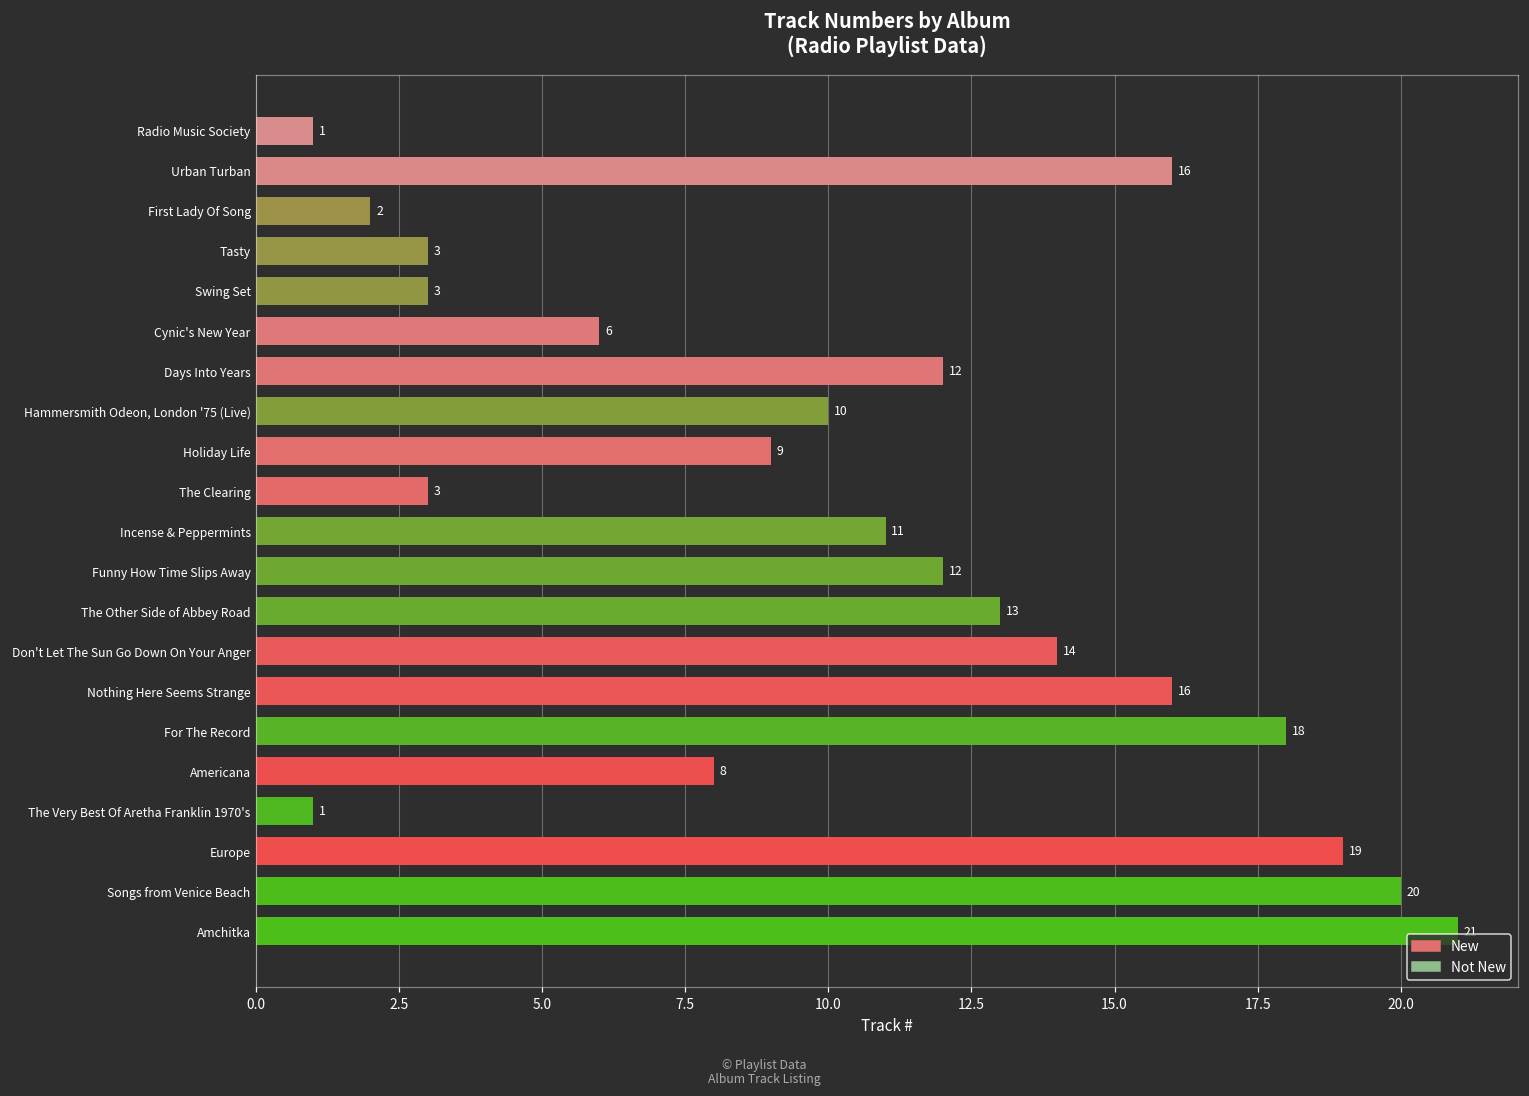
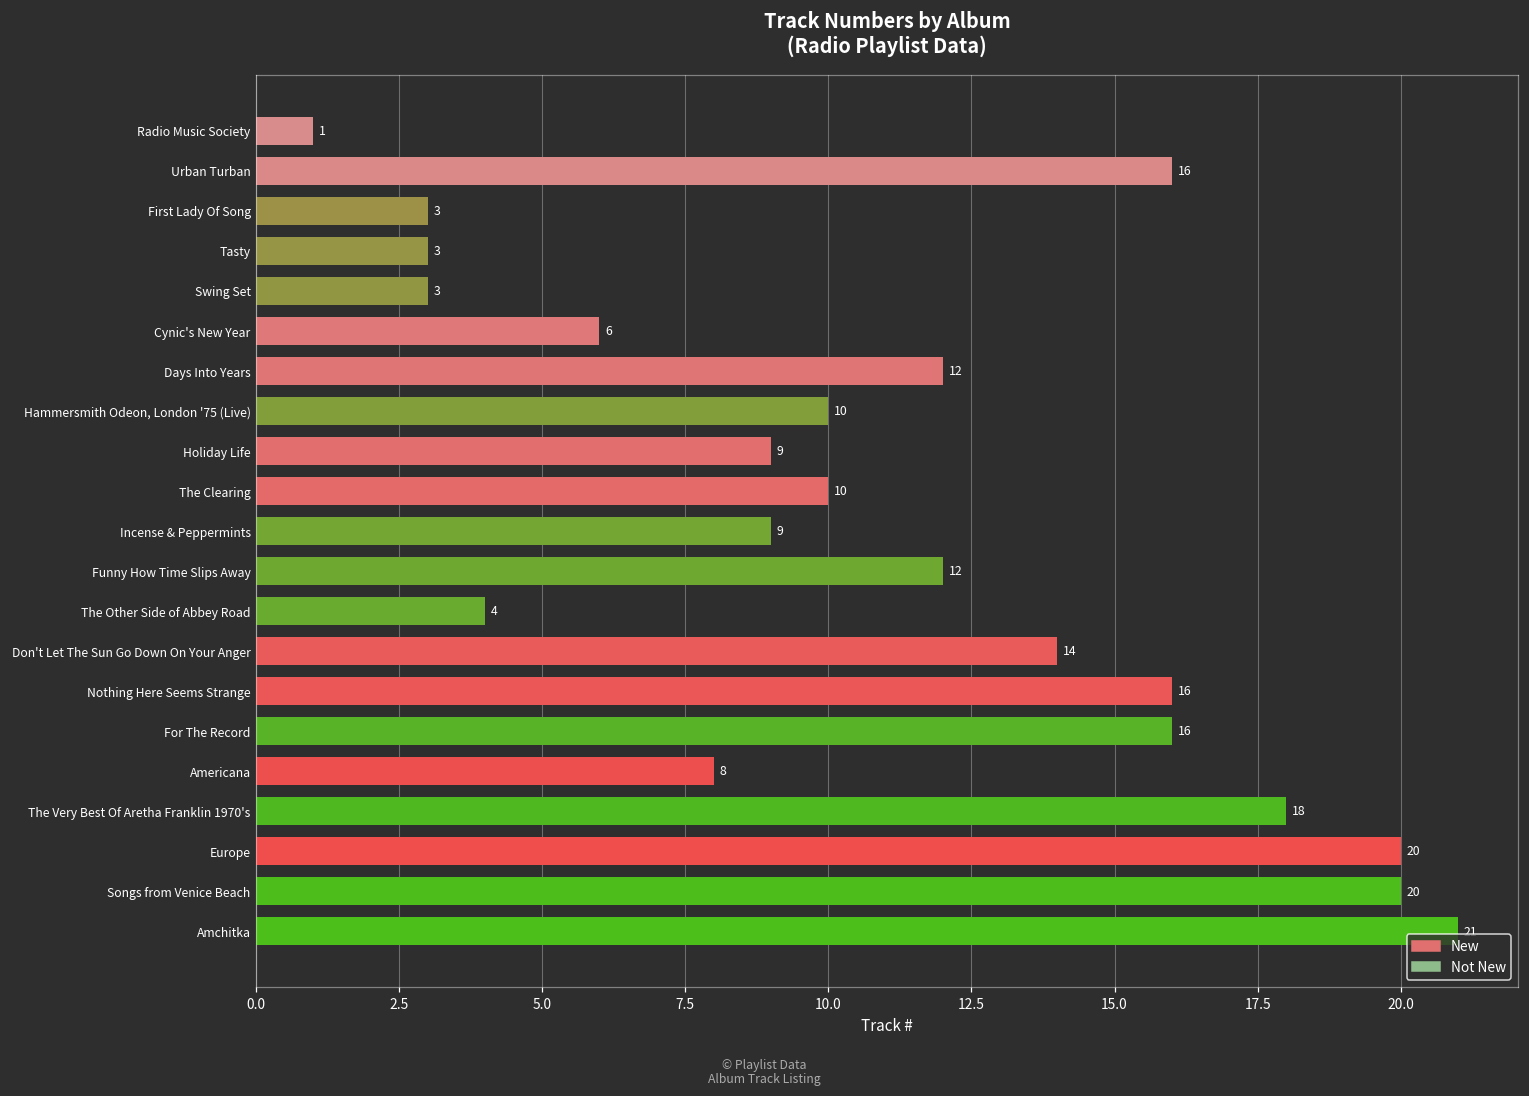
  {
    "Radio Music Society": 1,
    "Urban Turban": 16,
-   "First Lady Of Song": 2,
+   "First Lady Of Song": 3,
    "Tasty": 3,
    "Swing Set": 3,
    "Cynic's New Year": 6,
    "Days Into Years": 12,
    "Hammersmith Odeon, London '75 (Live)": 10,
    "Holiday Life": 9,
-   "The Clearing": 3,
-   "Incense & Peppermints": 11,
+   "The Clearing": 10,
+   "Incense & Peppermints": 9,
    "Funny How Time Slips Away": 12,
-   "The Other Side of Abbey Road": 13,
+   "The Other Side of Abbey Road": 4,
    "Don't Let The Sun Go Down On Your Anger": 14,
    "Nothing Here Seems Strange": 16,
-   "For The Record": 18,
+   "For The Record": 16,
    "Americana": 8,
-   "The Very Best Of Aretha Franklin 1970's": 1,
-   "Europe": 19,
+   "The Very Best Of Aretha Franklin 1970's": 18,
+   "Europe": 20,
    "Songs from Venice Beach": 20
  }
